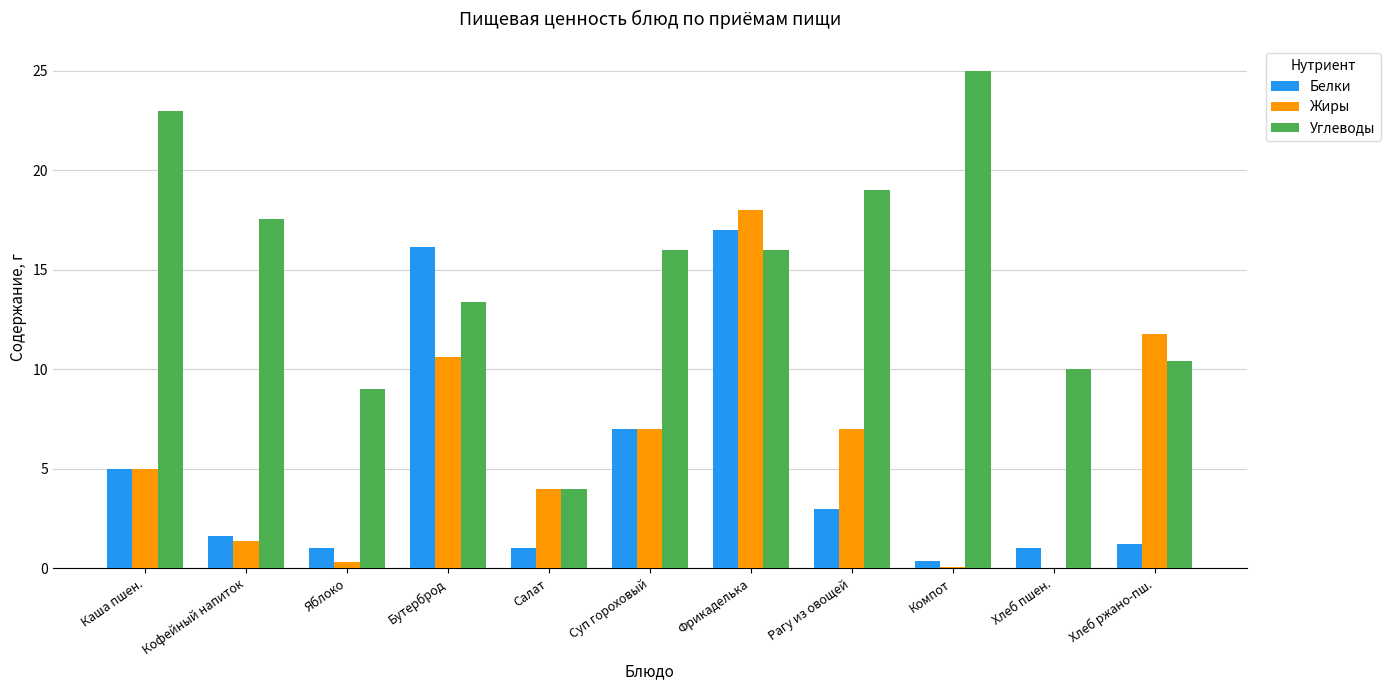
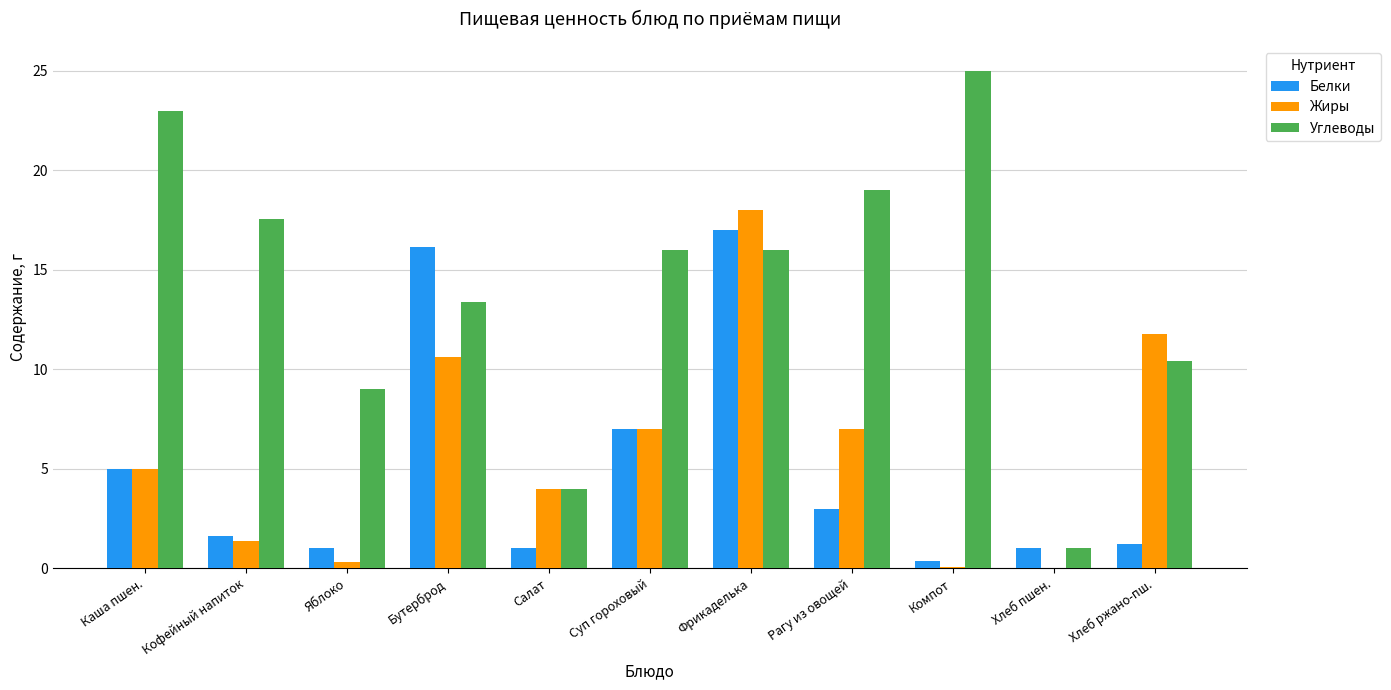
  {
    "Белки": {
      "Каша пшен.": 5,
      "Кофейный напиток": 1.6,
      "Яблоко": 1,
      "Бутерброд": 16.2,
      "Салат": 1,
      "Суп гороховый": 7,
      "Фрикаделька": 17,
      "Рагу из овощей": 3,
      "Компот": 0.4,
      "Хлеб пшен.": 1,
      "Хлеб ржано-пш.": 1.2
    },
    "Жиры": {
      "Каша пшен.": 5,
      "Кофейный напиток": 1.4,
      "Яблоко": 0.3,
      "Бутерброд": 10.6,
      "Салат": 4,
      "Суп гороховый": 7,
      "Фрикаделька": 18,
      "Рагу из овощей": 7,
      "Хлеб пшен.": 0,
      "Хлеб ржано-пш.": 11.8
    },
    "Углеводы": {
      "Каша пшен.": 23,
      "Кофейный напиток": 17.6,
      "Яблоко": 9,
      "Бутерброд": 13.4,
      "Салат": 4,
      "Суп гороховый": 16,
      "Фрикаделька": 16,
      "Рагу из овощей": 19,
      "Компот": 25,
-     "Хлеб пшен.": 10,
+     "Хлеб пшен.": 1,
      "Хлеб ржано-пш.": 10.4
    }
  }
